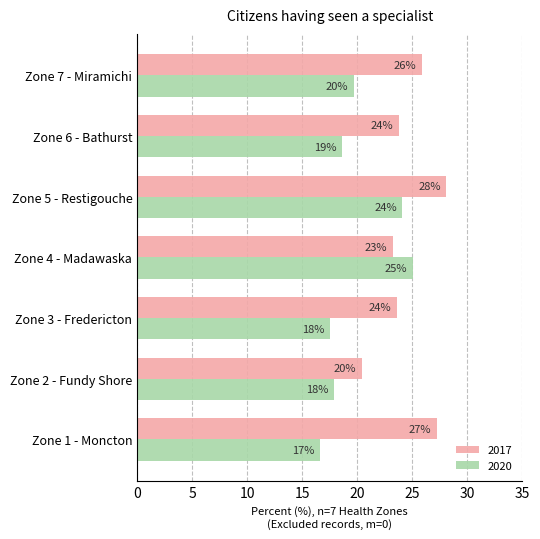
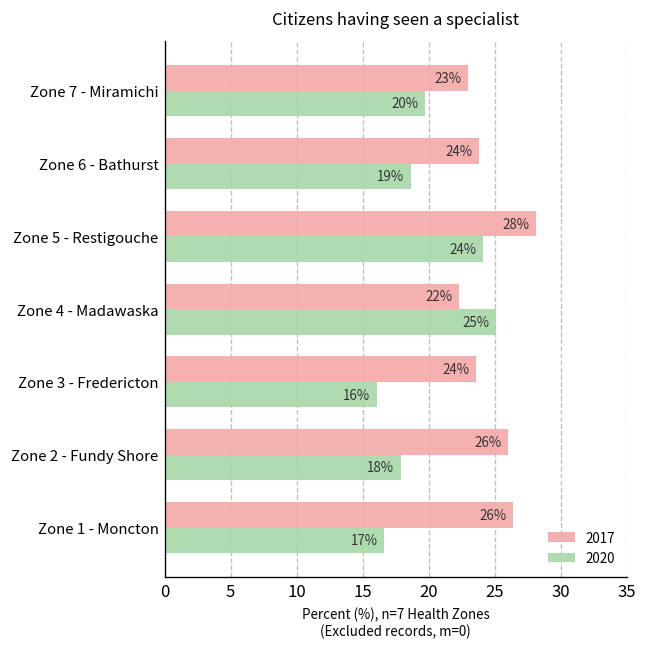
  {
    "2017": {
-     "Zone 7 - Miramichi": "26%",
+     "Zone 7 - Miramichi": "23%",
      "Zone 6 - Bathurst": "24%",
      "Zone 5 - Restigouche": "28%",
-     "Zone 4 - Madawaska": "23%",
+     "Zone 4 - Madawaska": "22%",
      "Zone 3 - Fredericton": "24%",
-     "Zone 2 - Fundy Shore": "20%",
-     "Zone 1 - Moncton": "27%"
+     "Zone 2 - Fundy Shore": "26%",
+     "Zone 1 - Moncton": "26%"
    },
    "2020": {
      "Zone 7 - Miramichi": "20%",
      "Zone 6 - Bathurst": "19%",
      "Zone 5 - Restigouche": "24%",
      "Zone 4 - Madawaska": "25%",
-     "Zone 3 - Fredericton": "18%",
+     "Zone 3 - Fredericton": "16%",
      "Zone 2 - Fundy Shore": "18%",
      "Zone 1 - Moncton": "17%"
    }
  }
